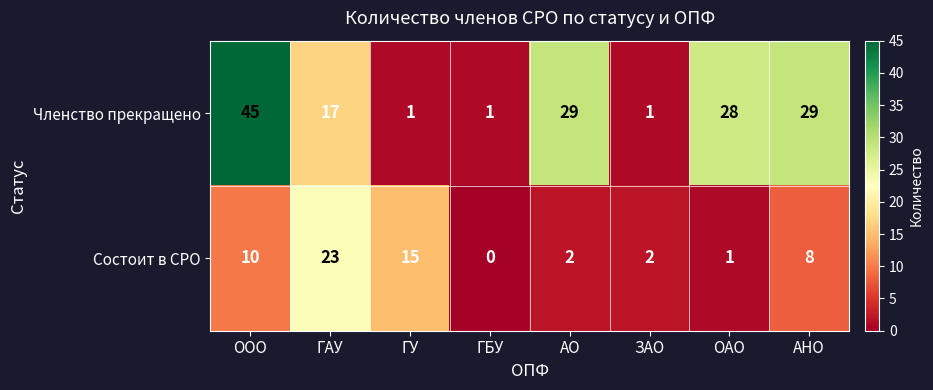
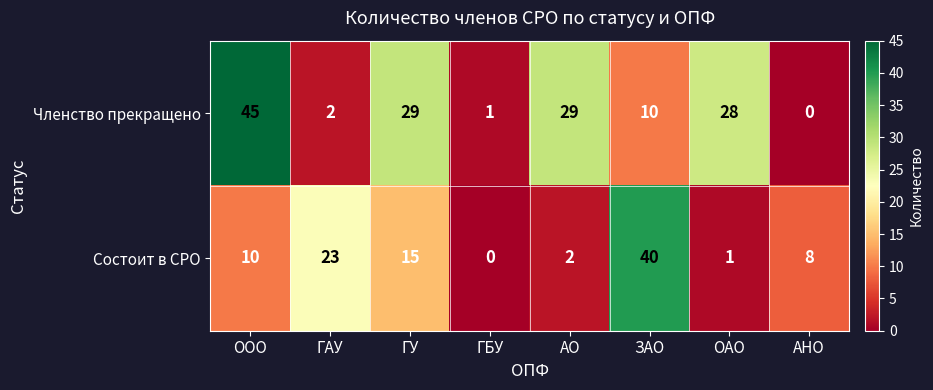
  {
    "Членство прекращено": {
      "ООО": 45,
-     "ГАУ": 17,
-     "ГУ": 1,
+     "ГАУ": 2,
+     "ГУ": 29,
      "ГБУ": 1,
      "АО": 29,
-     "ЗАО": 1,
+     "ЗАО": 10,
      "ОАО": 28,
-     "АНО": 29
+     "АНО": 0
    },
    "Состоит в СРО": {
      "ООО": 10,
      "ГАУ": 23,
      "ГУ": 15,
      "ГБУ": 0,
      "АО": 2,
-     "ЗАО": 2,
+     "ЗАО": 40,
      "ОАО": 1,
      "АНО": 8
    }
  }
